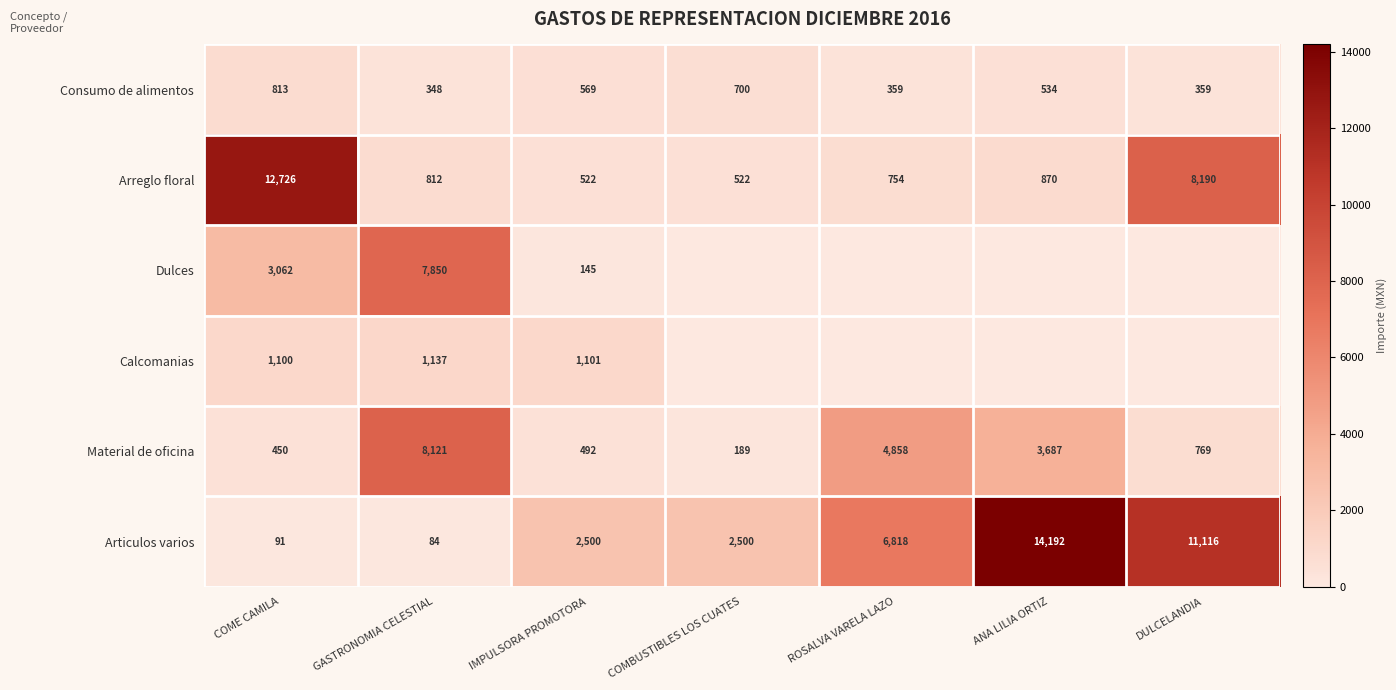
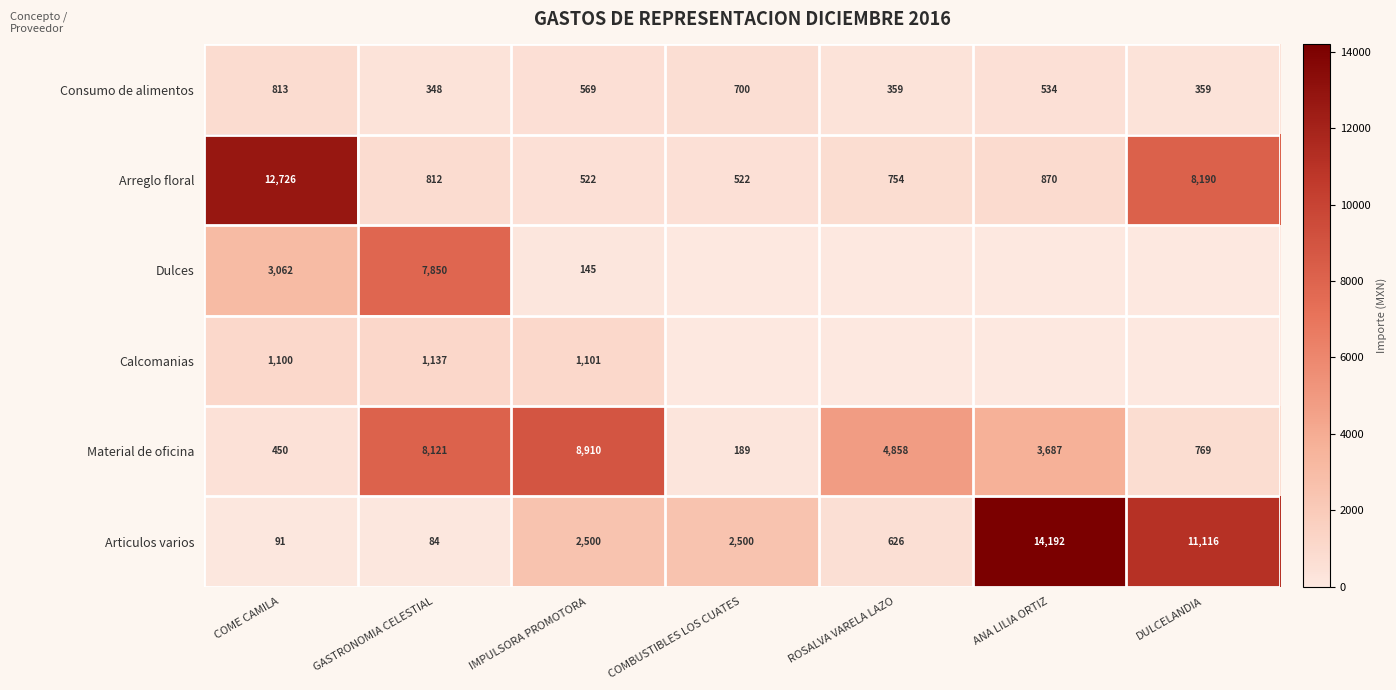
  {
    "Consumo de alimentos": {
      "COME CAMILA": "813",
      "GASTRONOMIA CELESTIAL": "348",
      "IMPULSORA PROMOTORA": "569",
      "COMBUSTIBLES LOS CUATES": "700",
      "ROSALVA VARELA LAZO": "359",
      "ANA LILIA ORTIZ": "534",
      "DULCELANDIA": "359"
    },
    "Arreglo floral": {
      "COME CAMILA": "12,726",
      "GASTRONOMIA CELESTIAL": "812",
      "IMPULSORA PROMOTORA": "522",
      "COMBUSTIBLES LOS CUATES": "522",
      "ROSALVA VARELA LAZO": "754",
      "ANA LILIA ORTIZ": "870",
      "DULCELANDIA": "8,190"
    },
    "Dulces": {
      "COME CAMILA": "3,062",
      "GASTRONOMIA CELESTIAL": "7,850",
      "IMPULSORA PROMOTORA": "145"
    },
    "Calcomanias": {
      "COME CAMILA": "1,100",
      "GASTRONOMIA CELESTIAL": "1,137",
      "IMPULSORA PROMOTORA": "1,101"
    },
    "Material de oficina": {
      "COME CAMILA": "450",
      "GASTRONOMIA CELESTIAL": "8,121",
-     "IMPULSORA PROMOTORA": "492",
+     "IMPULSORA PROMOTORA": "8,910",
      "COMBUSTIBLES LOS CUATES": "189",
      "ROSALVA VARELA LAZO": "4,858",
      "ANA LILIA ORTIZ": "3,687",
      "DULCELANDIA": "769"
    },
    "Articulos varios": {
      "COME CAMILA": "91",
      "GASTRONOMIA CELESTIAL": "84",
      "IMPULSORA PROMOTORA": "2,500",
      "COMBUSTIBLES LOS CUATES": "2,500",
-     "ROSALVA VARELA LAZO": "6,818",
+     "ROSALVA VARELA LAZO": "626",
      "ANA LILIA ORTIZ": "14,192",
      "DULCELANDIA": "11,116"
    }
  }
